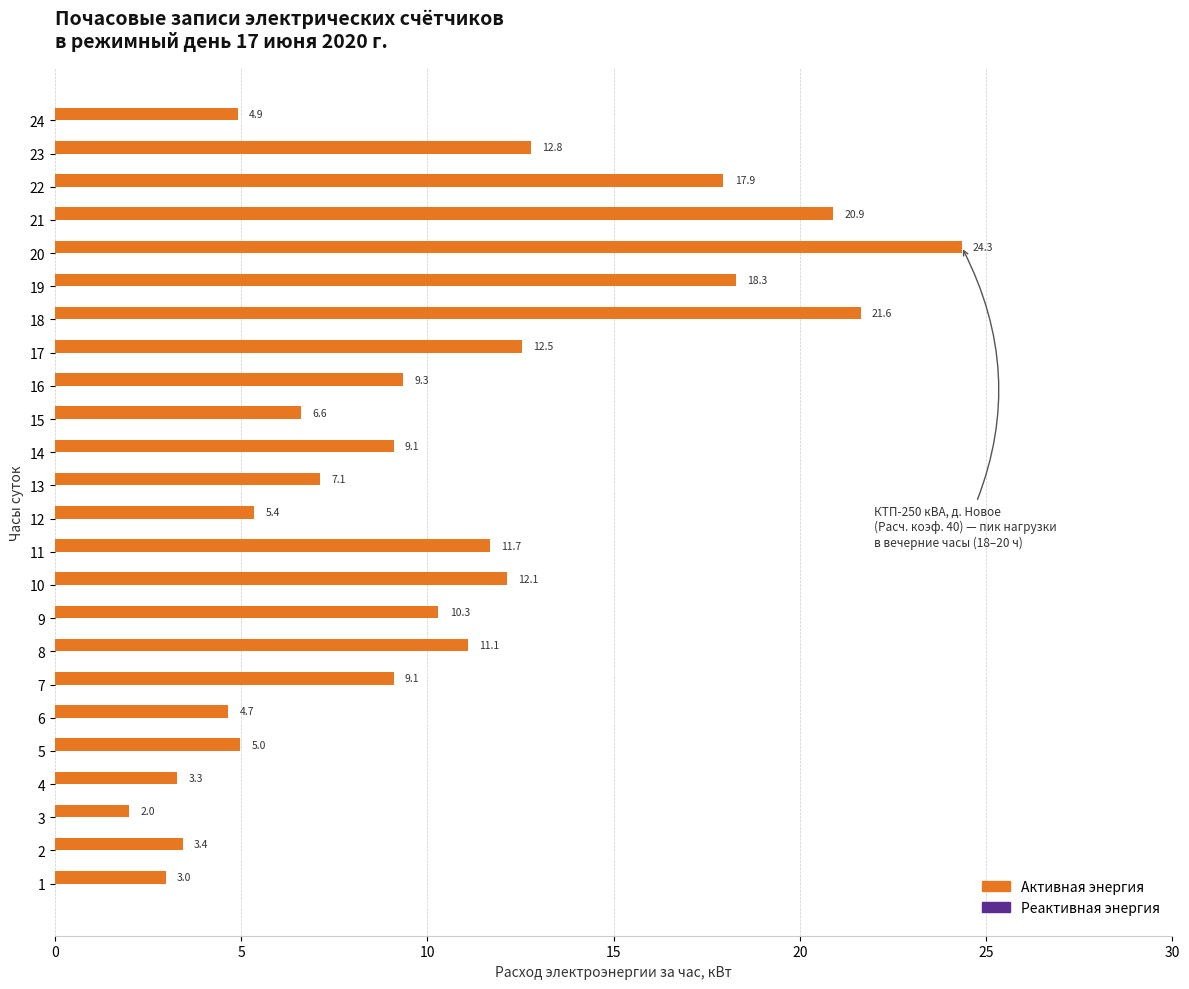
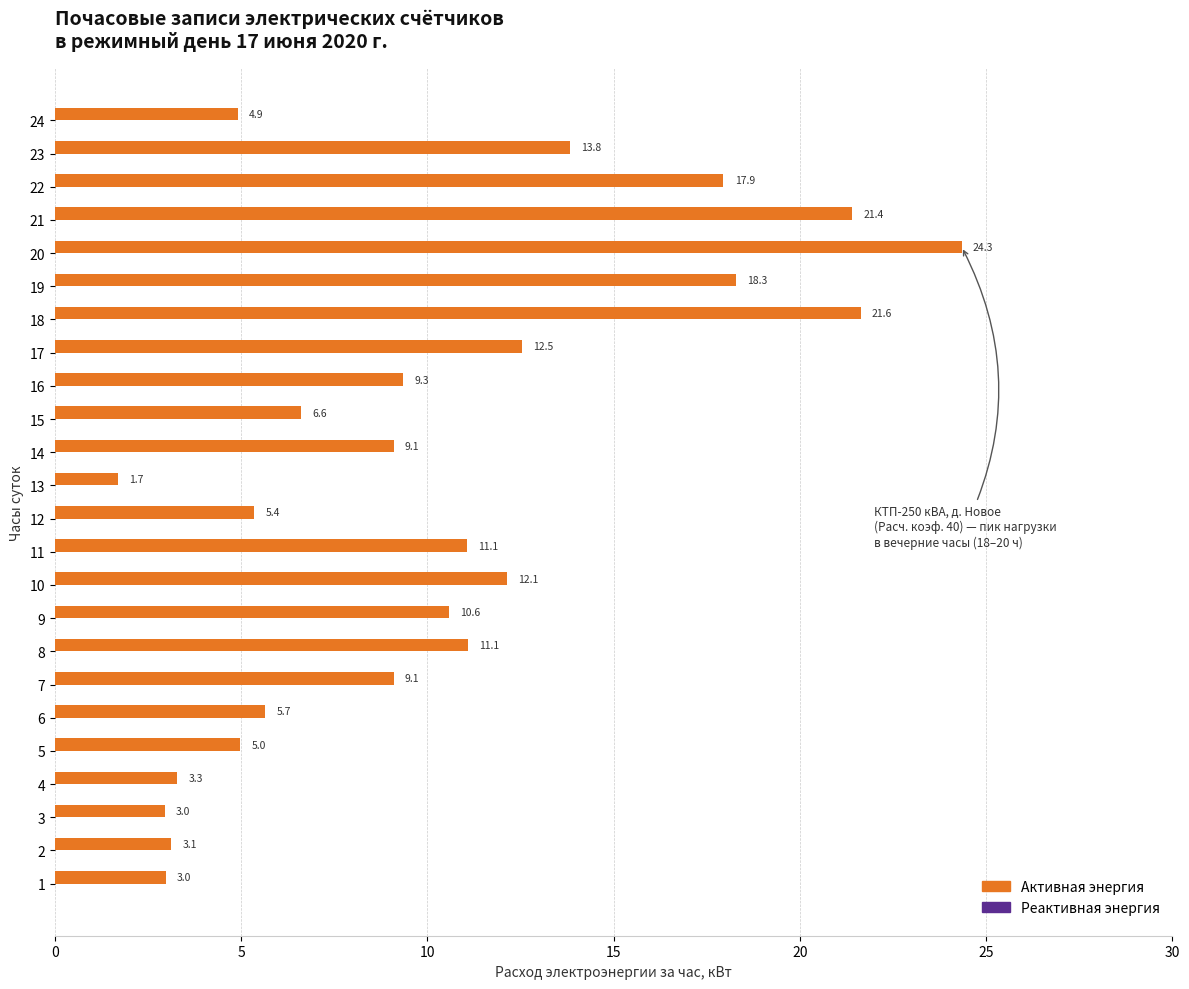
  {
    "Активная энергия": {
      "24": 4.9,
-     "23": 12.8,
+     "23": 13.8,
      "22": 17.9,
-     "21": 20.9,
+     "21": 21.4,
      "20": 24.3,
      "19": 18.3,
      "17": 12.5,
      "16": 9.3,
      "15": 6.6,
      "14": 9.1,
-     "13": 7.1,
+     "13": 1.7,
      "12": 5.4,
-     "11": 11.7,
+     "11": 11.1,
      "10": 12.1,
-     "9": 10.3,
+     "9": 10.6,
      "8": 11.1,
      "7": 9.1,
-     "6": 4.7,
+     "6": 5.7,
      "5": 5.0,
      "4": 3.3,
-     "3": 2.0,
-     "2": 3.4,
+     "3": 3.0,
+     "2": 3.1,
      "1": 3.0
    },
    "Реактивная энергия": {
      "24": 0.0,
      "23": 0.0,
      "22": 0.0,
      "21": 0.0,
      "20": 0.0,
      "19": 0.0,
      "18": 0.0,
      "17": 0.0,
      "16": 0.0,
      "15": 0.0,
      "14": 0.0,
      "13": 0.0,
      "12": 0.0,
      "11": 0.0,
      "10": 0.0,
      "9": 0.0,
      "8": 0.0,
      "7": 0.0,
      "6": 0.0,
      "5": 0.0,
      "4": 0.0,
      "3": 0.0,
      "2": 0.0,
      "1": 0.0
    }
  }
